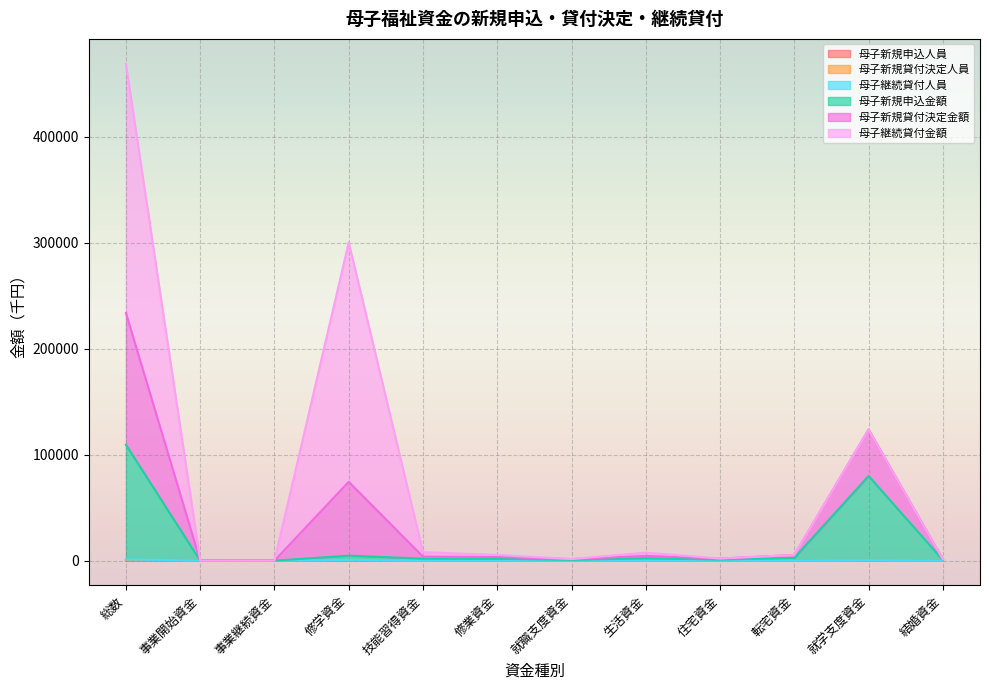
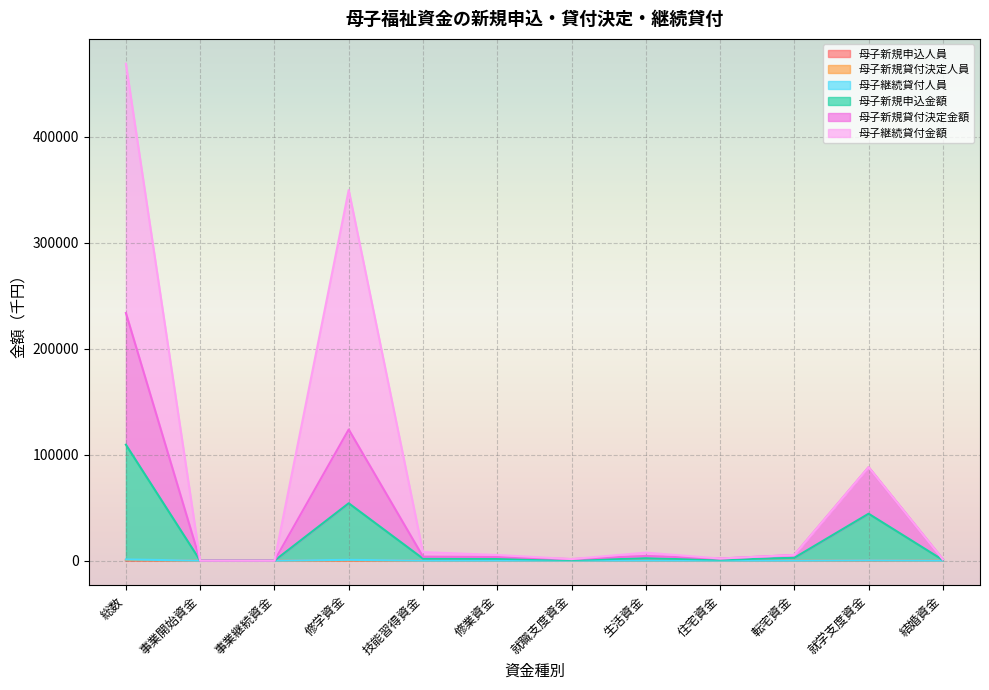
  {
    "母子新規申込金額": {
      "総数": 108000,
-     "修学資金": 4000,
+     "修学資金": 53000,
      "転宅資金": 3000,
-     "就学支度資金": 80000
+     "就学支度資金": 44000
    }
  }
